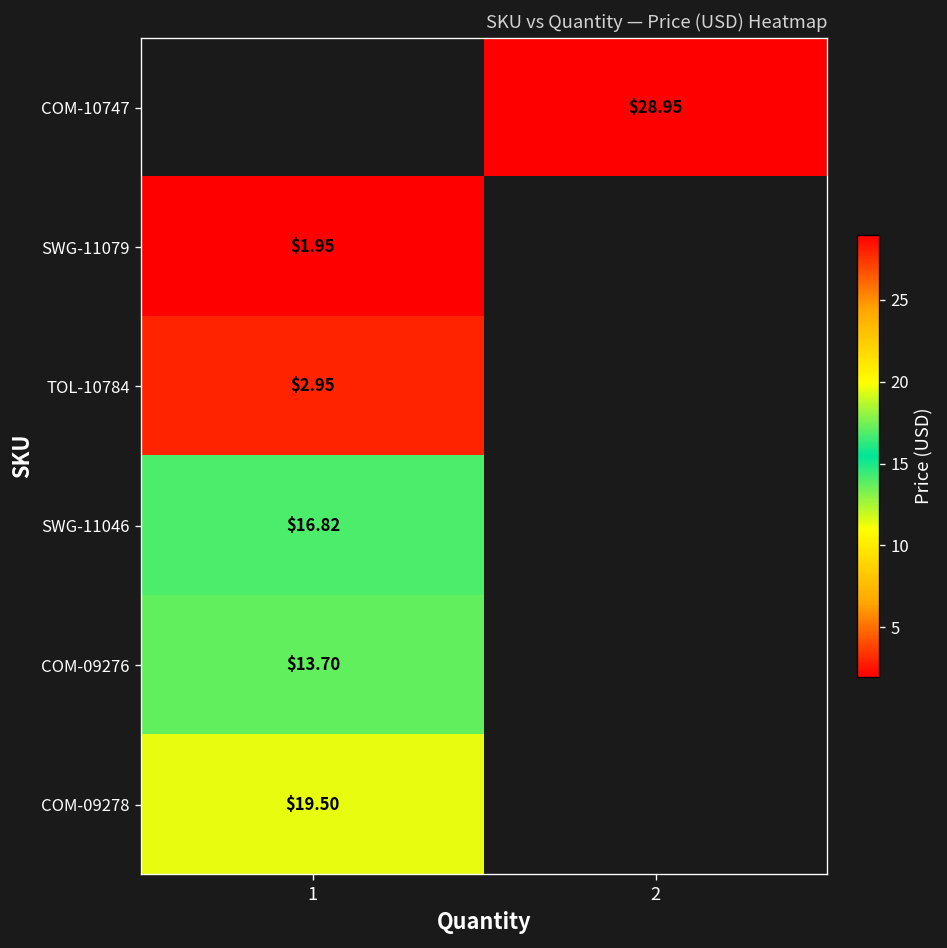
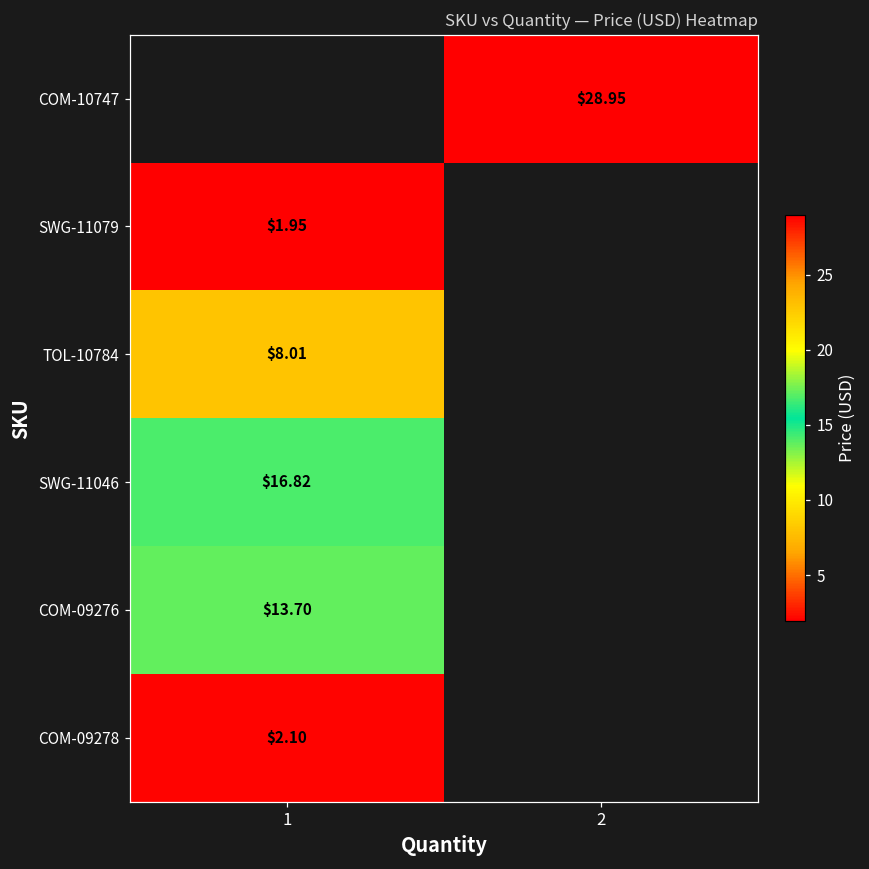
  {
    "COM-10747": {
      "2": "$28.95"
    },
    "SWG-11079": {
      "1": "$1.95"
    },
    "TOL-10784": {
-     "1": "$2.95"
+     "1": "$8.01"
    },
    "SWG-11046": {
      "1": "$16.82"
    },
    "COM-09276": {
      "1": "$13.70"
    },
    "COM-09278": {
-     "1": "$19.50"
+     "1": "$2.10"
    }
  }
